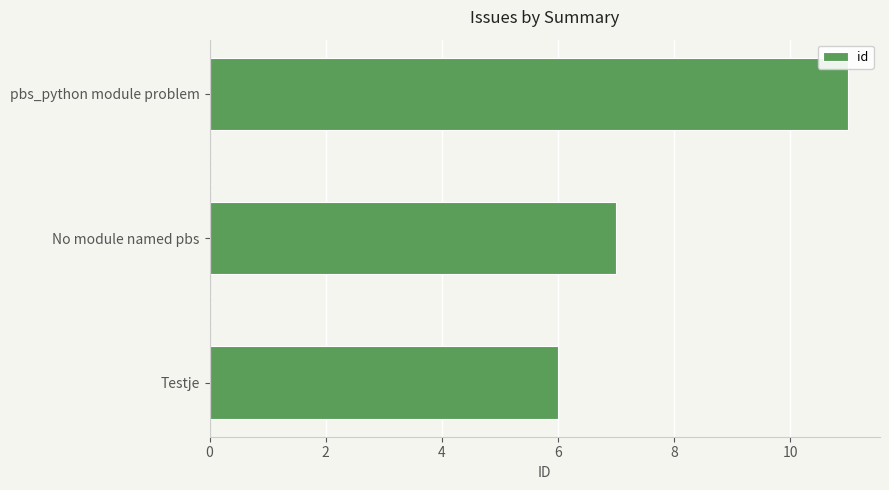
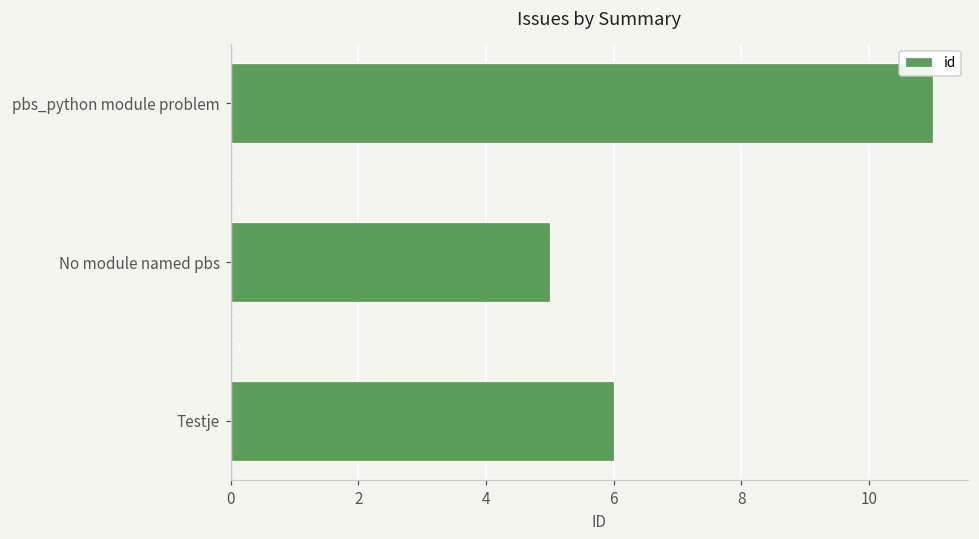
  {
    "pbs_python module problem": 11,
-   "No module named pbs": 7,
+   "No module named pbs": 5,
    "Testje": 6
  }
